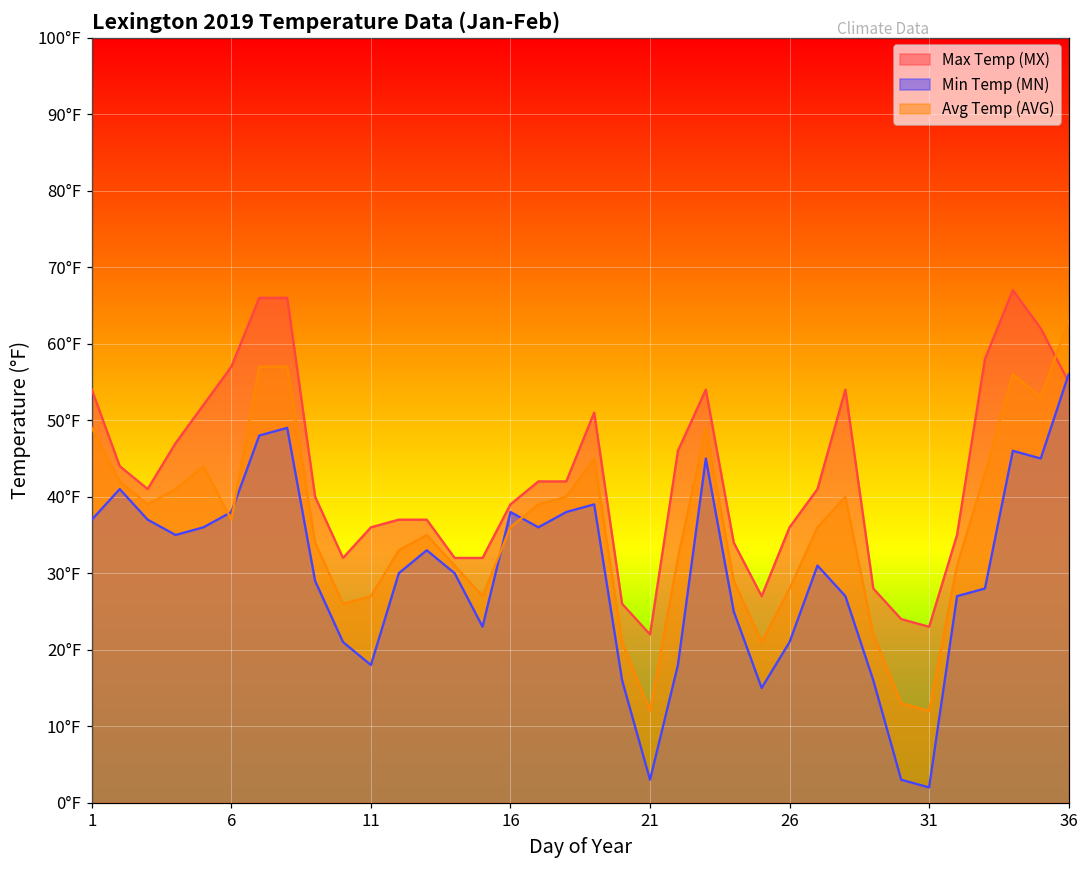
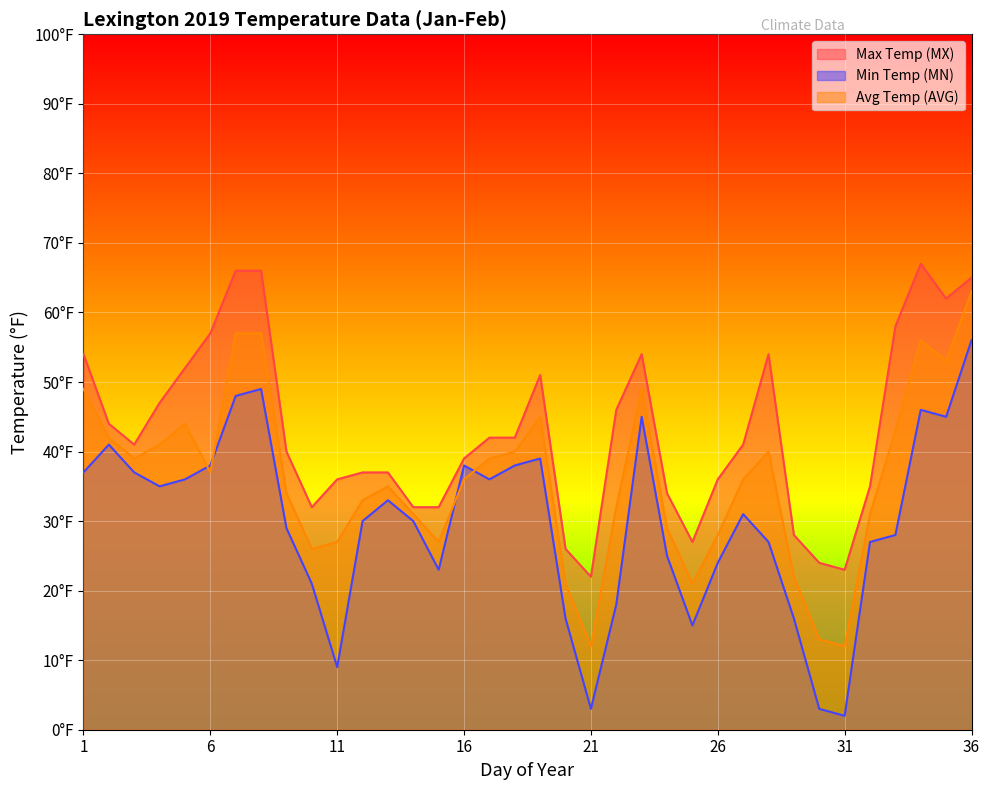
  {
    "Max Temp (MX)": {
      "1": "54°F",
      "6": "57°F",
      "11": "36°F",
      "16": "39°F",
      "21": "22°F",
      "26": "36°F",
      "31": "23°F",
-     "36": "55°F"
+     "36": "65°F"
    },
    "Min Temp (MN)": {
      "1": "37°F",
      "6": "38°F",
-     "11": "18°F",
+     "11": "9°F",
      "16": "38°F",
      "21": "3°F",
-     "26": "21°F",
+     "26": "24°F",
      "31": "2°F",
      "36": "56°F"
    },
    "Avg Temp (AVG)": {
      "1": "49°F",
      "6": "37°F",
      "11": "27°F",
      "16": "36°F",
      "21": "12°F",
      "26": "28°F",
      "31": "12°F",
      "36": "63°F"
    }
  }
